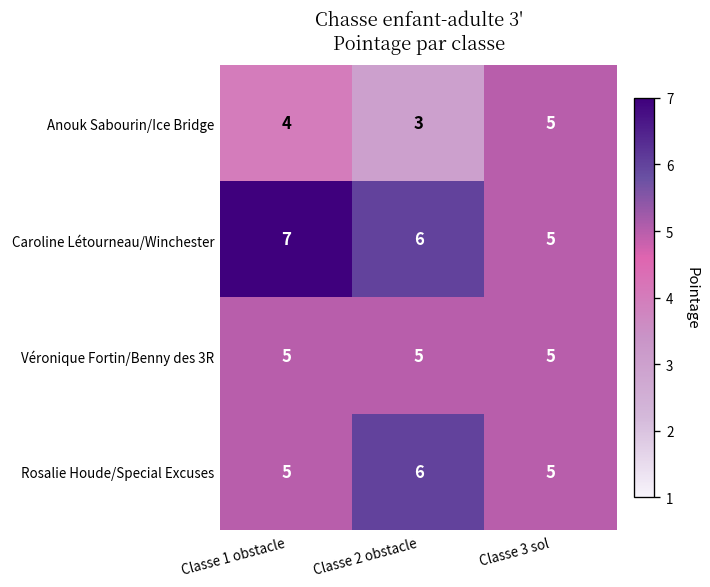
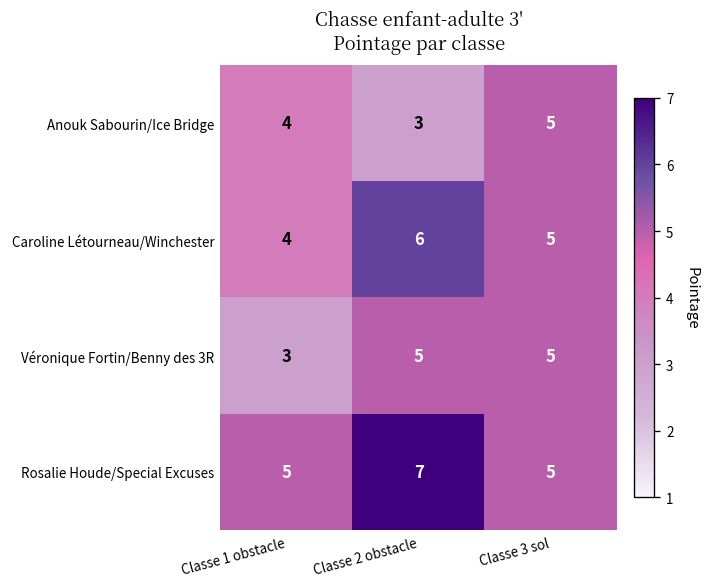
  {
    "Anouk Sabourin/Ice Bridge": {
      "Classe 1 obstacle": 4,
      "Classe 2 obstacle": 3,
      "Classe 3 sol": 5
    },
    "Caroline Létourneau/Winchester": {
-     "Classe 1 obstacle": 7,
+     "Classe 1 obstacle": 4,
      "Classe 2 obstacle": 6,
      "Classe 3 sol": 5
    },
    "Véronique Fortin/Benny des 3R": {
-     "Classe 1 obstacle": 5,
+     "Classe 1 obstacle": 3,
      "Classe 2 obstacle": 5,
      "Classe 3 sol": 5
    },
    "Rosalie Houde/Special Excuses": {
      "Classe 1 obstacle": 5,
-     "Classe 2 obstacle": 6,
+     "Classe 2 obstacle": 7,
      "Classe 3 sol": 5
    }
  }
